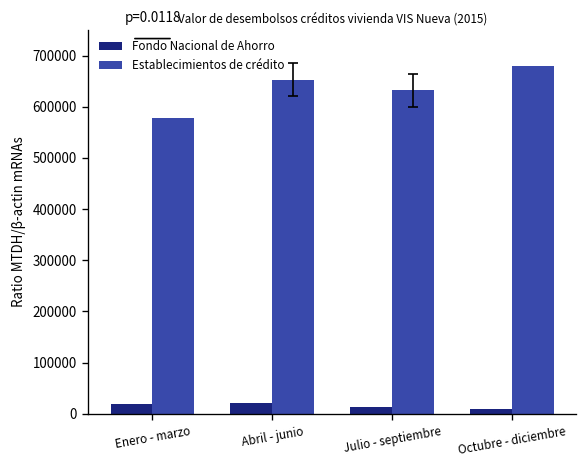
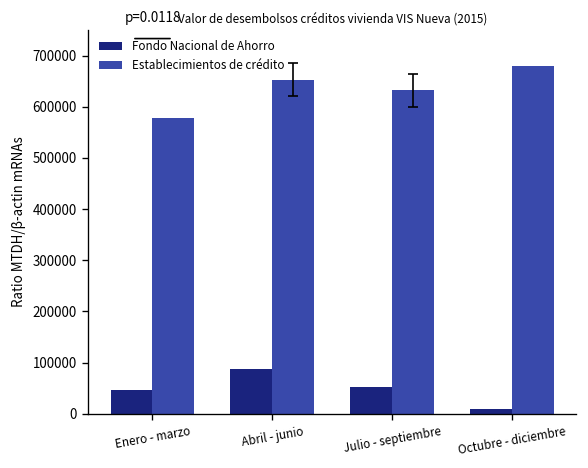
  {
    "Fondo Nacional de Ahorro": {
-     "Enero - marzo": 20000,
-     "Abril - junio": 20000,
-     "Julio - septiembre": 10000,
+     "Enero - marzo": 50000,
+     "Abril - junio": 90000,
+     "Julio - septiembre": 50000,
      "Octubre - diciembre": 10000
    },
    "Establecimientos de crédito": {
      "Enero - marzo": 580000,
      "Abril - junio": 650000,
      "Julio - septiembre": 630000,
      "Octubre - diciembre": 680000
    }
  }
